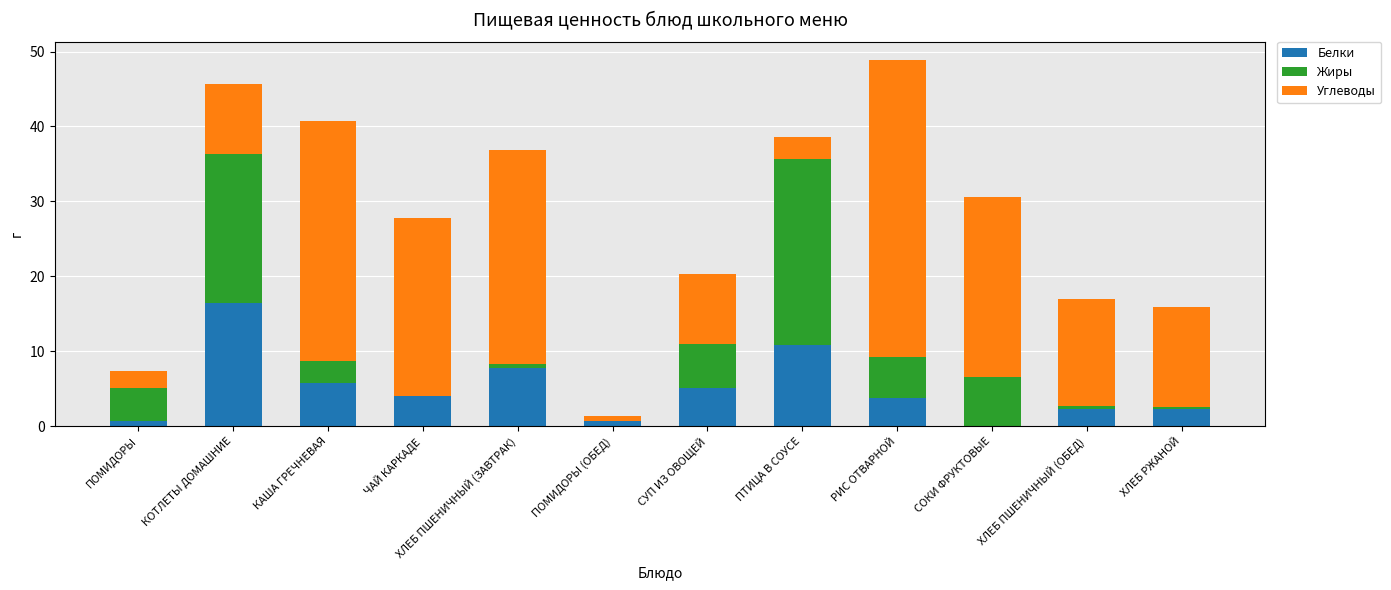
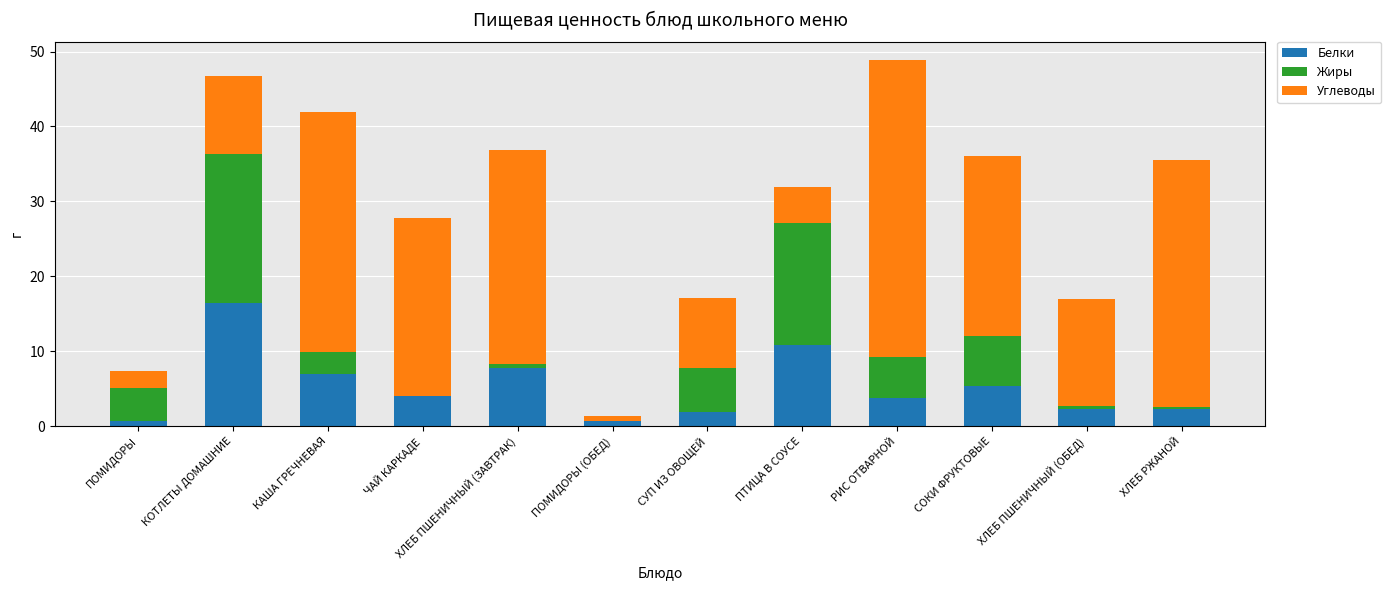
  {
    "Белки": {
      "ПОМИДОРЫ": 1,
      "КОТЛЕТЫ ДОМАШНИЕ": 17,
-     "КАША ГРЕЧНЕВАЯ": 6,
+     "КАША ГРЕЧНЕВАЯ": 7,
      "ЧАЙ КАРКАДЕ": 4,
      "ХЛЕБ ПШЕНИЧНЫЙ (ЗАВТРАК)": 8,
      "ПОМИДОРЫ (ОБЕД)": 1,
-     "СУП ИЗ ОВОЩЕЙ": 5,
+     "СУП ИЗ ОВОЩЕЙ": 2,
      "ПТИЦА В СОУСЕ": 11,
      "РИС ОТВАРНОЙ": 4,
-     "СОКИ ФРУКТОВЫЕ": 0,
+     "СОКИ ФРУКТОВЫЕ": 5,
      "ХЛЕБ ПШЕНИЧНЫЙ (ОБЕД)": 2,
      "ХЛЕБ РЖАНОЙ": 2
    },
    "Жиры": {
      "ПОМИДОРЫ": 4,
      "КОТЛЕТЫ ДОМАШНИЕ": 20,
      "КАША ГРЕЧНЕВАЯ": 3,
      "ЧАЙ КАРКАДЕ": 0,
      "ХЛЕБ ПШЕНИЧНЫЙ (ЗАВТРАК)": 1,
      "СУП ИЗ ОВОЩЕЙ": 6,
-     "ПТИЦА В СОУСЕ": 25,
+     "ПТИЦА В СОУСЕ": 16,
      "РИС ОТВАРНОЙ": 5,
      "СОКИ ФРУКТОВЫЕ": 7
    },
    "Углеводы": {
      "ПОМИДОРЫ": 2,
-     "КОТЛЕТЫ ДОМАШНИЕ": 9,
+     "КОТЛЕТЫ ДОМАШНИЕ": 11,
      "КАША ГРЕЧНЕВАЯ": 32,
      "ЧАЙ КАРКАДЕ": 24,
      "ХЛЕБ ПШЕНИЧНЫЙ (ЗАВТРАК)": 29,
      "ПОМИДОРЫ (ОБЕД)": 1,
      "СУП ИЗ ОВОЩЕЙ": 9,
-     "ПТИЦА В СОУСЕ": 3,
+     "ПТИЦА В СОУСЕ": 5,
      "РИС ОТВАРНОЙ": 40,
      "СОКИ ФРУКТОВЫЕ": 24,
      "ХЛЕБ ПШЕНИЧНЫЙ (ОБЕД)": 14,
-     "ХЛЕБ РЖАНОЙ": 13
+     "ХЛЕБ РЖАНОЙ": 33
    }
  }
